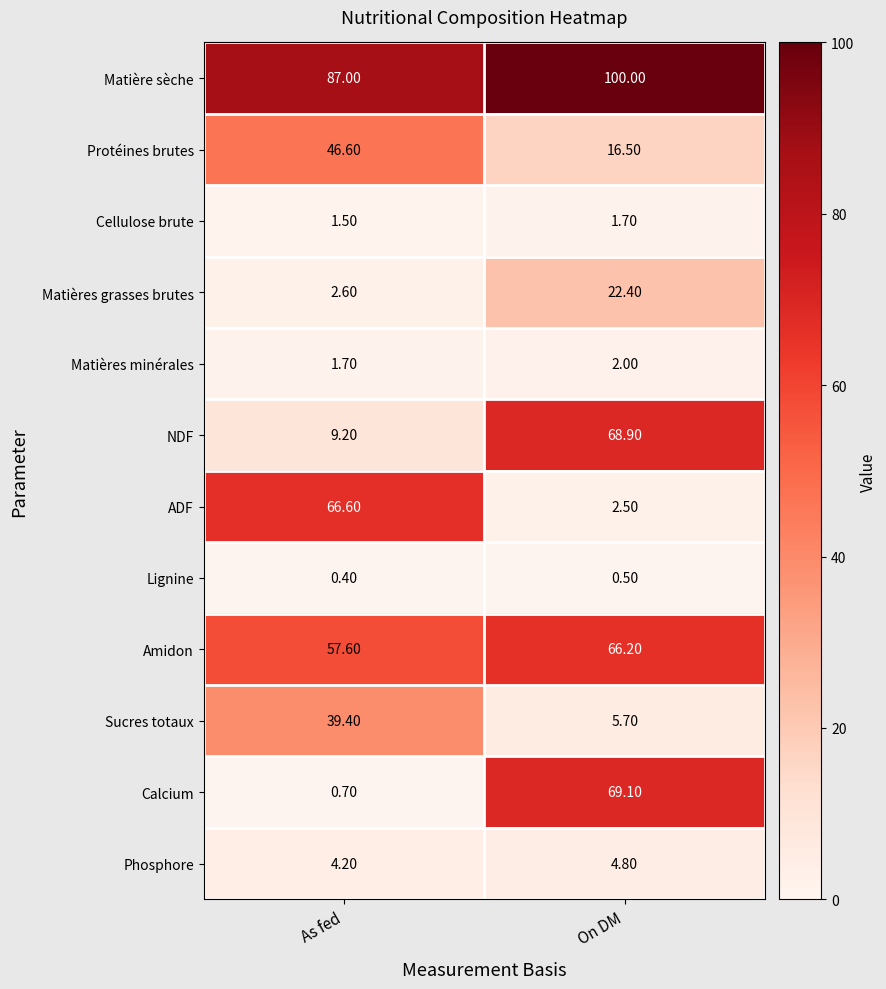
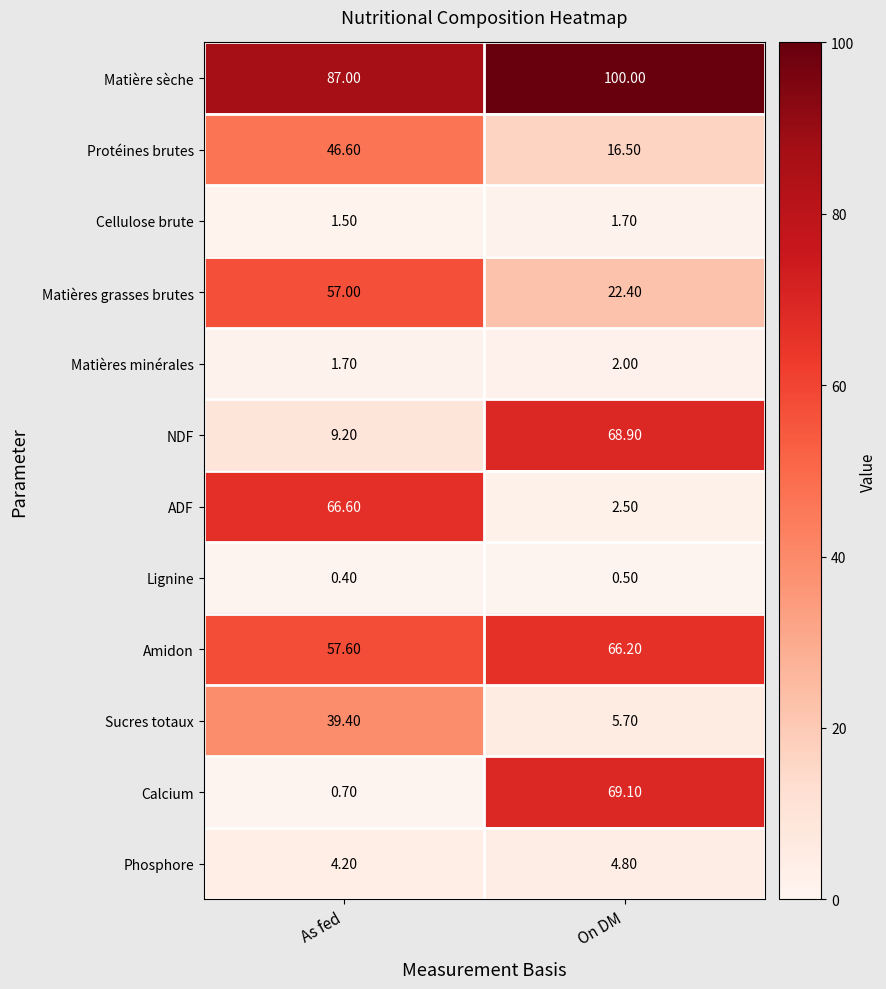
  {
    "Matière sèche": {
      "As fed": 87.00,
      "On DM": 100.00
    },
    "Protéines brutes": {
      "As fed": 46.60,
      "On DM": 16.50
    },
    "Cellulose brute": {
      "As fed": 1.50,
      "On DM": 1.70
    },
    "Matières grasses brutes": {
-     "As fed": 2.60,
+     "As fed": 57.00,
      "On DM": 22.40
    },
    "Matières minérales": {
      "As fed": 1.70,
      "On DM": 2.00
    },
    "NDF": {
      "As fed": 9.20,
      "On DM": 68.90
    },
    "ADF": {
      "As fed": 66.60,
      "On DM": 2.50
    },
    "Lignine": {
      "As fed": 0.40,
      "On DM": 0.50
    },
    "Amidon": {
      "As fed": 57.60,
      "On DM": 66.20
    },
    "Sucres totaux": {
      "As fed": 39.40,
      "On DM": 5.70
    },
    "Calcium": {
      "As fed": 0.70,
      "On DM": 69.10
    },
    "Phosphore": {
      "As fed": 4.20,
      "On DM": 4.80
    }
  }
